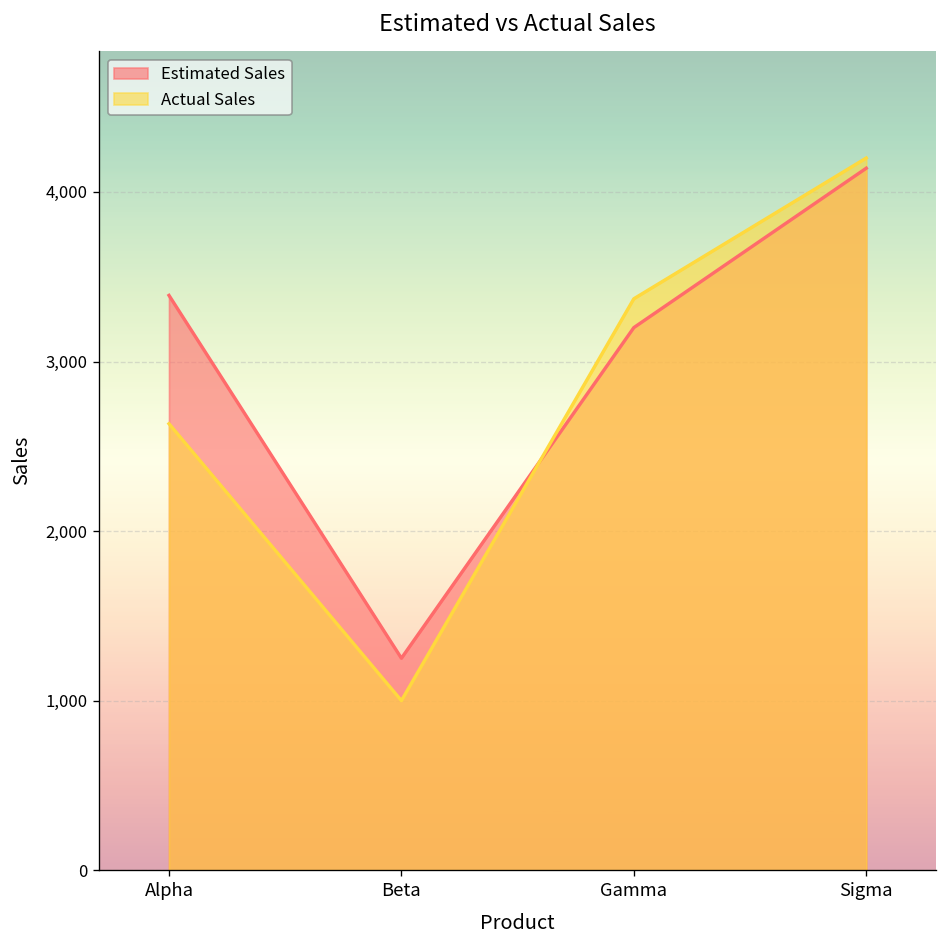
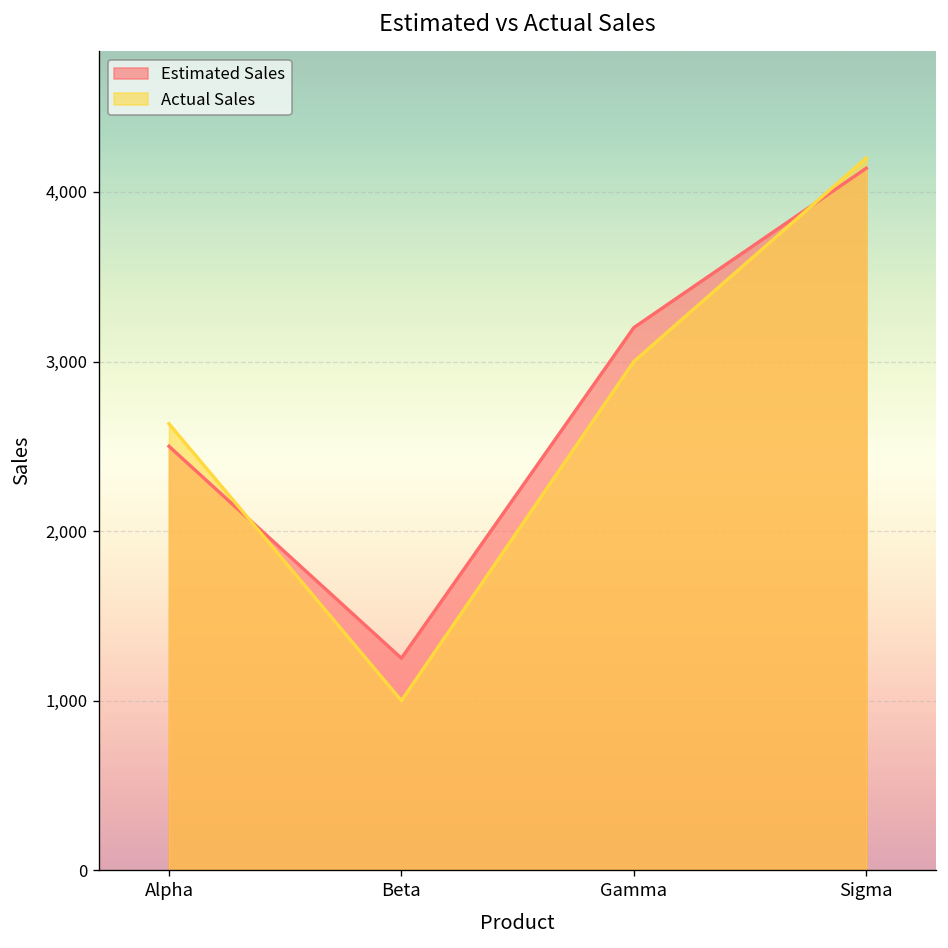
  {
    "Estimated Sales": {
-     "Alpha": "3,390",
+     "Alpha": "2,500",
      "Beta": "1,250",
      "Gamma": "3,200",
      "Sigma": "4,140"
    },
    "Actual Sales": {
      "Alpha": "2,630",
      "Beta": "1,000",
-     "Gamma": "3,370",
+     "Gamma": "3,000",
      "Sigma": "4,200"
    }
  }
